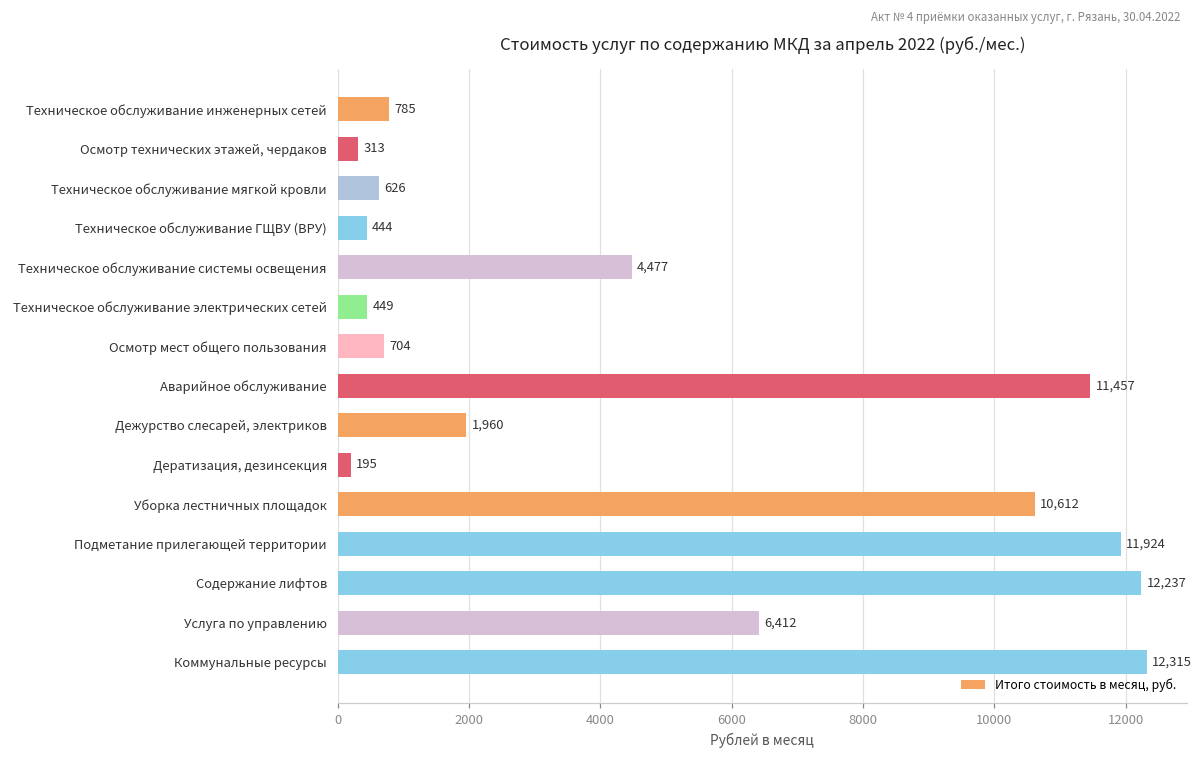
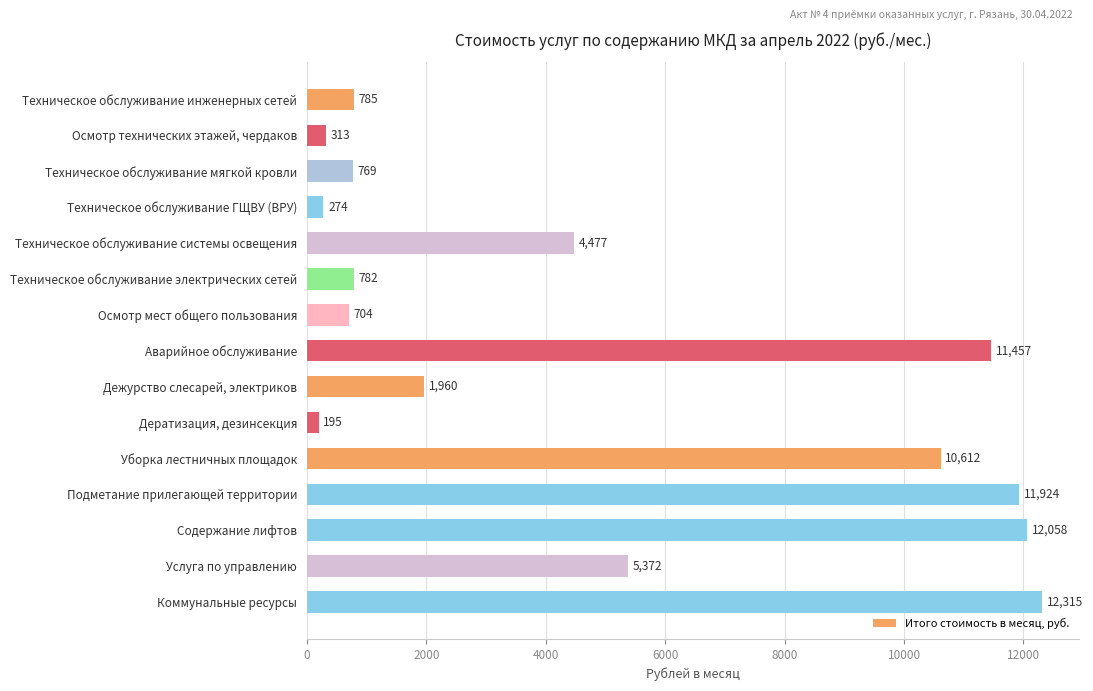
  {
    "Техническое обслуживание инженерных сетей": "785",
    "Осмотр технических этажей, чердаков": "313",
-   "Техническое обслуживание мягкой кровли": "626",
-   "Техническое обслуживание ГЩВУ (ВРУ)": "444",
+   "Техническое обслуживание мягкой кровли": "769",
+   "Техническое обслуживание ГЩВУ (ВРУ)": "274",
    "Техническое обслуживание системы освещения": "4,477",
-   "Техническое обслуживание электрических сетей": "449",
+   "Техническое обслуживание электрических сетей": "782",
    "Осмотр мест общего пользования": "704",
    "Аварийное обслуживание": "11,457",
    "Дежурство слесарей, электриков": "1,960",
    "Дератизация, дезинсекция": "195",
    "Уборка лестничных площадок": "10,612",
    "Подметание прилегающей территории": "11,924",
-   "Содержание лифтов": "12,237",
-   "Услуга по управлению": "6,412",
+   "Содержание лифтов": "12,058",
+   "Услуга по управлению": "5,372",
    "Коммунальные ресурсы": "12,315"
  }
